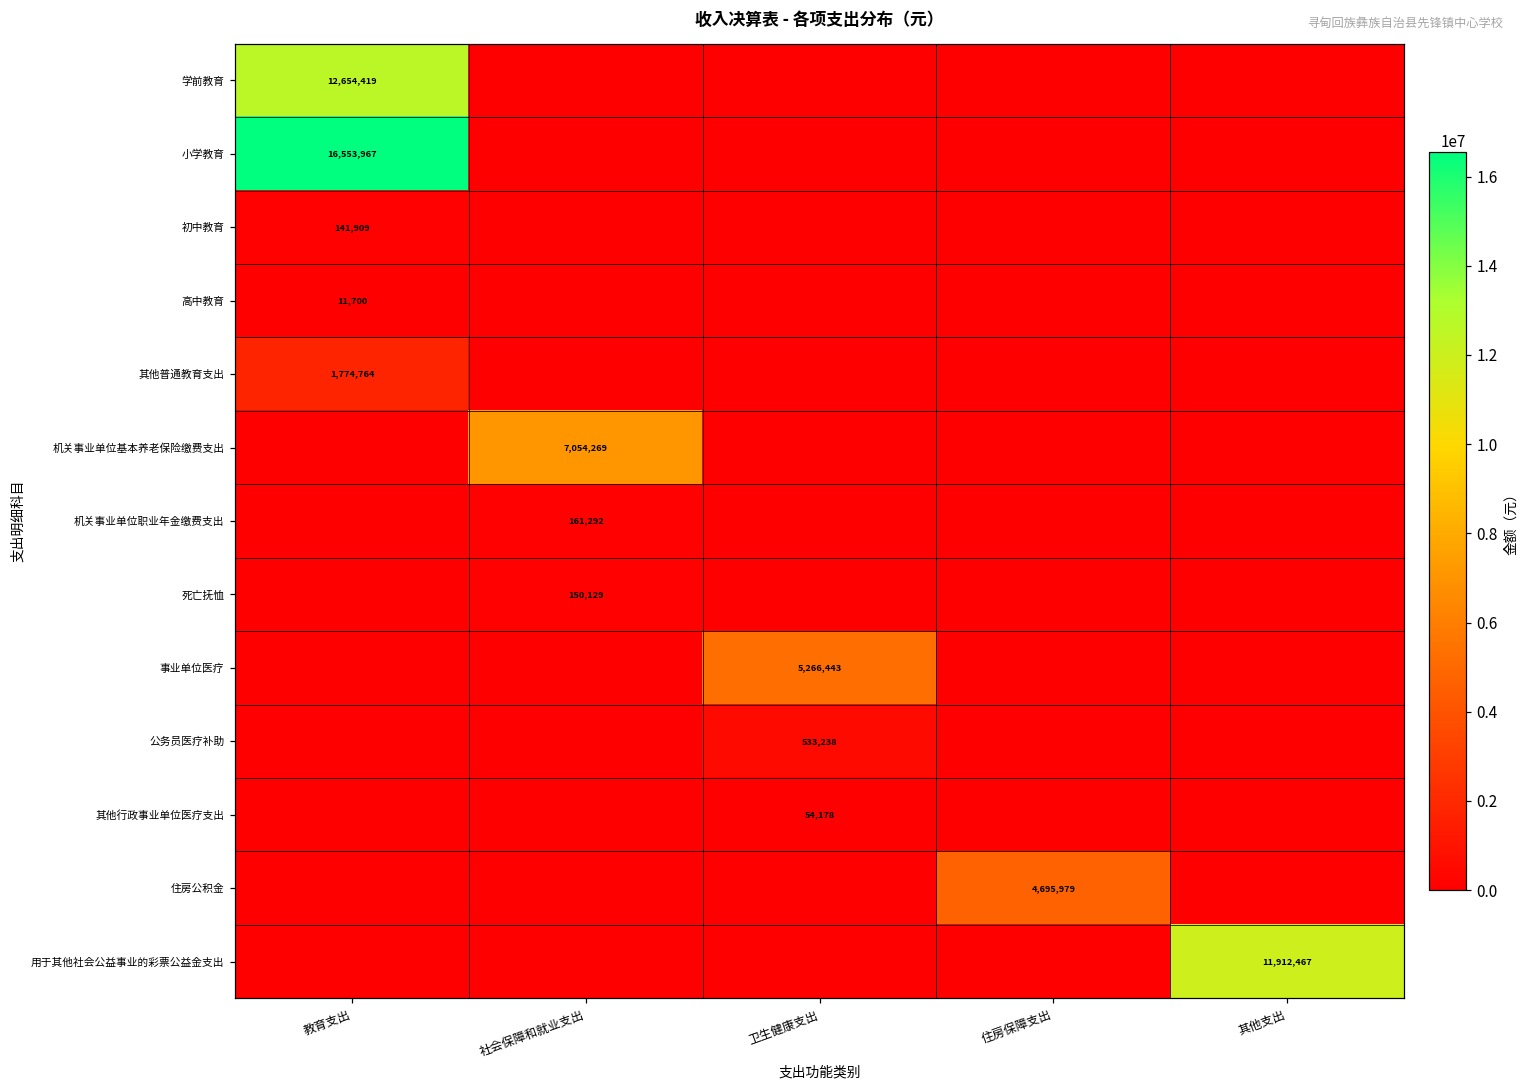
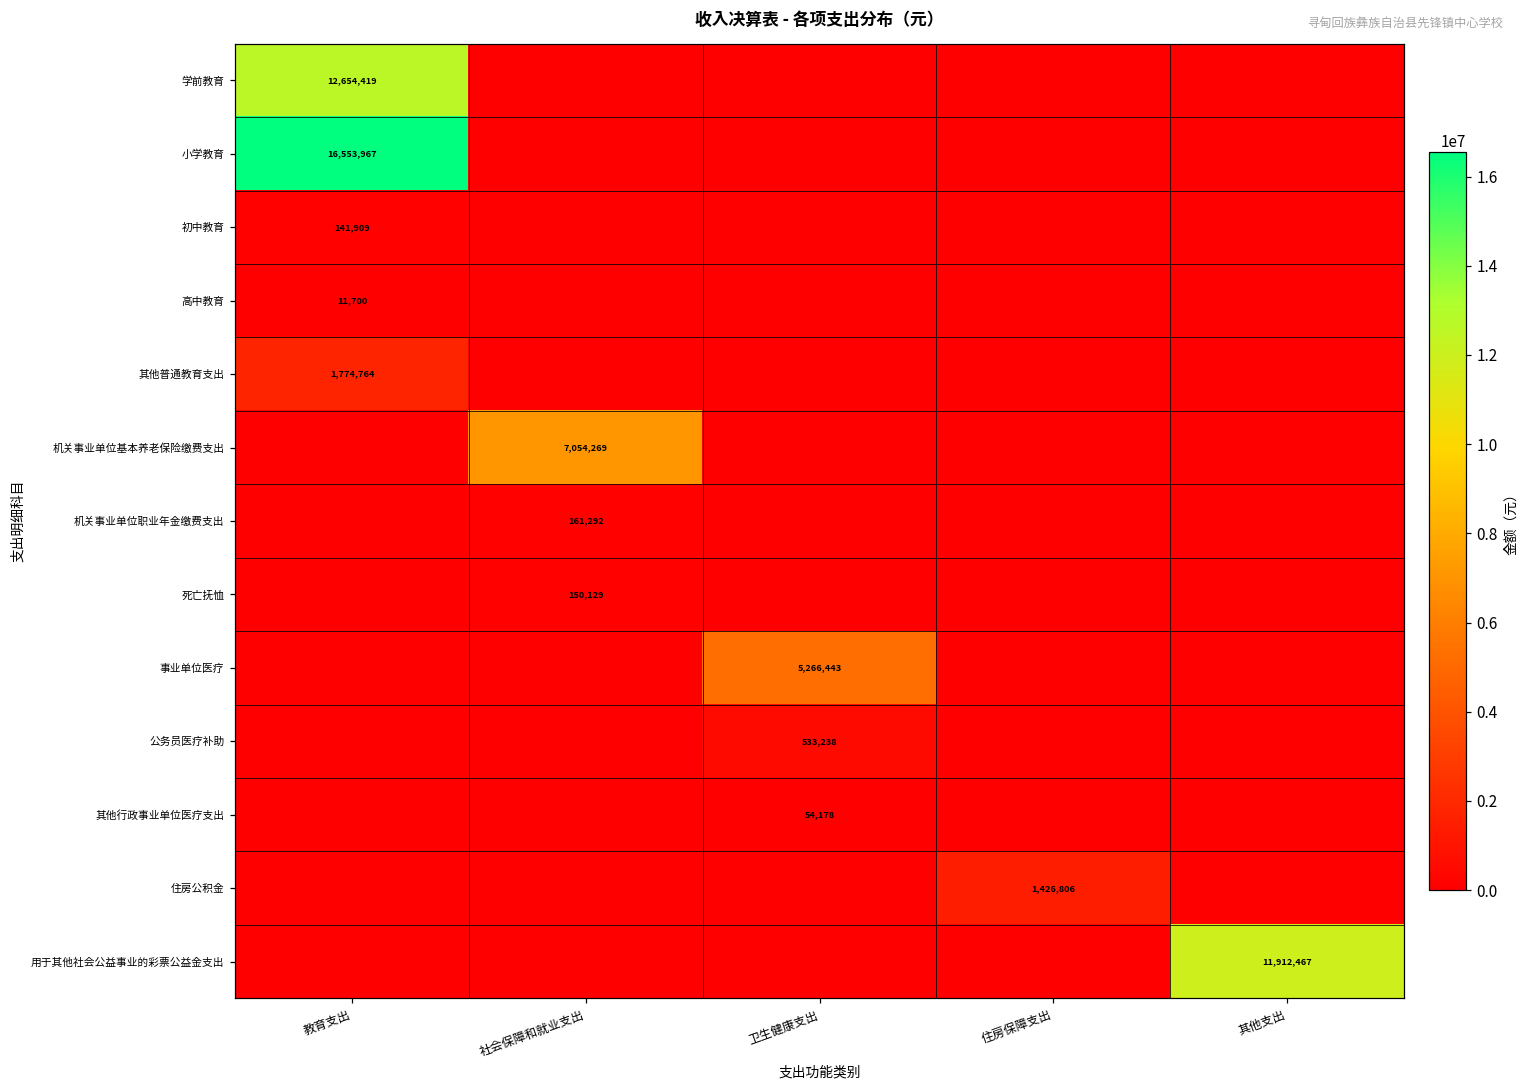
  {
    "学前教育": {
      "教育支出": "12,654,419"
    },
    "小学教育": {
      "教育支出": "16,553,967"
    },
    "初中教育": {
      "教育支出": "141,909"
    },
    "高中教育": {
      "教育支出": "11,700"
    },
    "其他普通教育支出": {
      "教育支出": "1,774,764"
    },
    "机关事业单位基本养老保险缴费支出": {
      "社会保障和就业支出": "7,054,269"
    },
    "机关事业单位职业年金缴费支出": {
      "社会保障和就业支出": "161,292"
    },
    "死亡抚恤": {
      "社会保障和就业支出": "150,129"
    },
    "事业单位医疗": {
      "卫生健康支出": "5,266,443"
    },
    "公务员医疗补助": {
      "卫生健康支出": "533,238"
    },
    "其他行政事业单位医疗支出": {
      "卫生健康支出": "54,178"
    },
    "住房公积金": {
-     "住房保障支出": "4,695,979"
+     "住房保障支出": "1,426,806"
    },
    "用于其他社会公益事业的彩票公益金支出": {
      "其他支出": "11,912,467"
    }
  }
